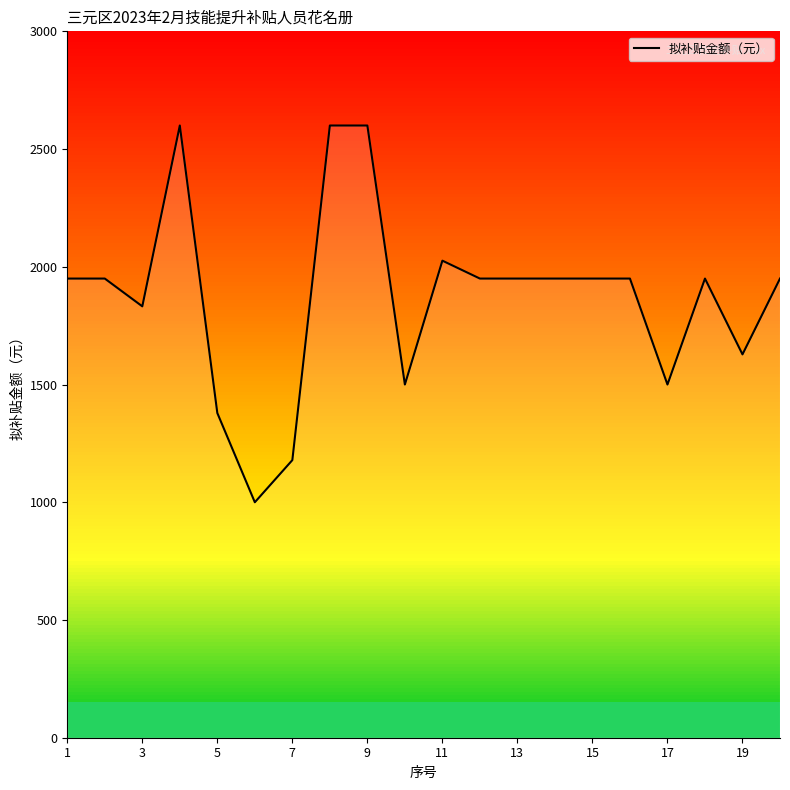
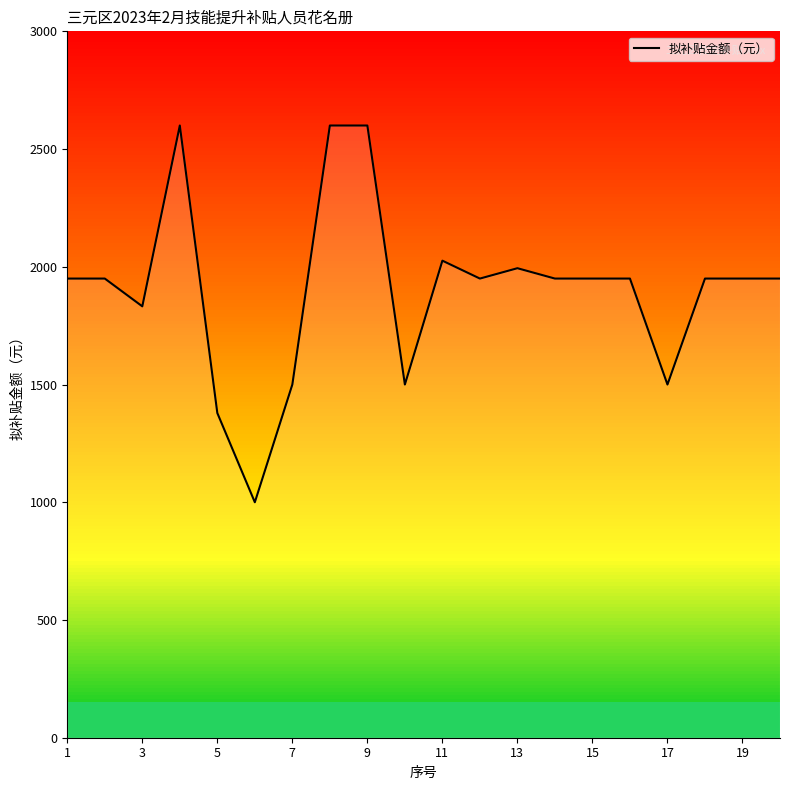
  {
    "1": 1950,
    "3": 1830,
    "5": 1380,
-   "7": 1180,
+   "7": 1500,
    "9": 2600,
    "11": 2030,
-   "13": 1950,
+   "13": 1990,
    "15": 1950,
    "17": 1500,
-   "19": 1630
+   "19": 1950
  }
